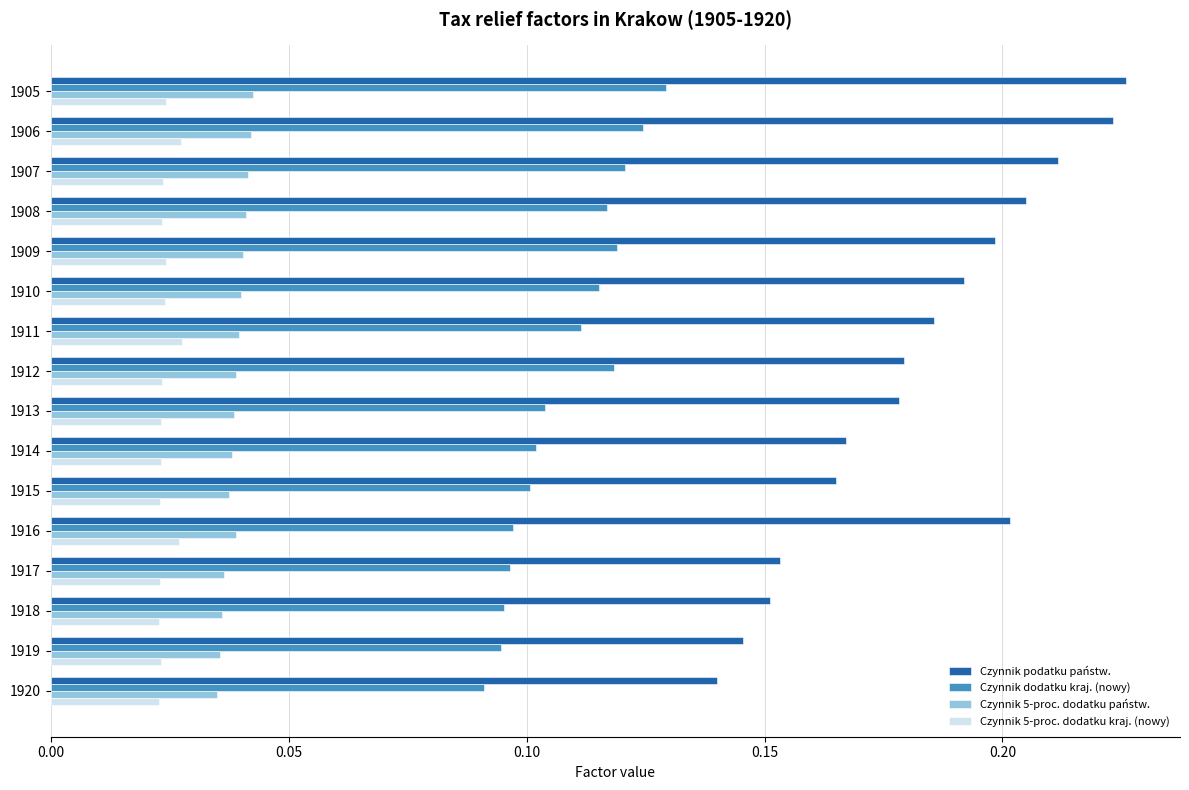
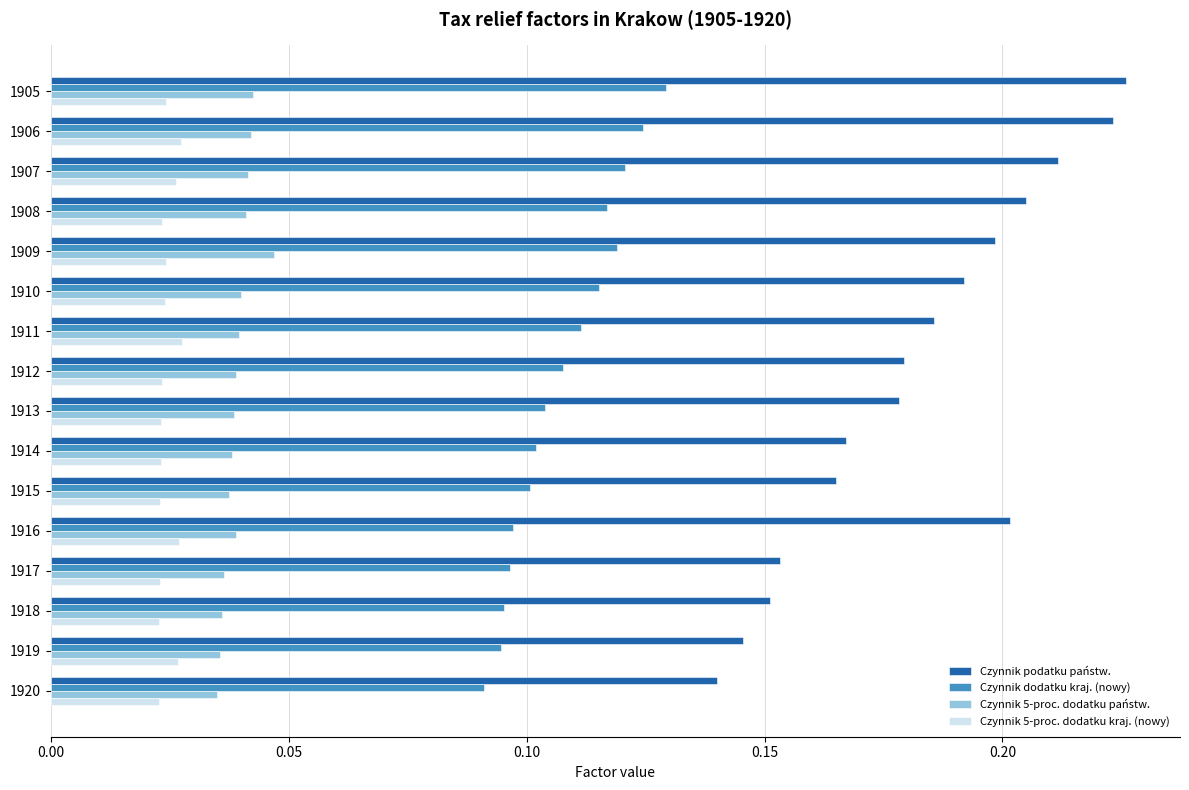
  {
    "Czynnik podatku państw.": {
      "1905": 0.226,
      "1906": 0.223,
      "1907": 0.212,
      "1908": 0.205,
      "1909": 0.198,
      "1910": 0.192,
      "1911": 0.186,
      "1912": 0.179,
      "1913": 0.178,
      "1914": 0.167,
      "1915": 0.165,
      "1916": 0.202,
      "1917": 0.153,
      "1918": 0.151,
      "1919": 0.146,
      "1920": 0.140
    },
    "Czynnik dodatku kraj. (nowy)": {
      "1905": 0.129,
      "1906": 0.124,
      "1907": 0.121,
      "1908": 0.117,
      "1909": 0.119,
      "1910": 0.115,
      "1911": 0.111,
-     "1912": 0.118,
+     "1912": 0.108,
      "1913": 0.104,
      "1914": 0.102,
      "1915": 0.101,
      "1916": 0.097,
      "1917": 0.097,
      "1918": 0.095,
      "1919": 0.095,
      "1920": 0.091
    },
    "Czynnik 5-proc. dodatku państw.": {
      "1905": 0.043,
      "1906": 0.042,
      "1907": 0.042,
      "1908": 0.041,
-     "1909": 0.041,
+     "1909": 0.047,
      "1910": 0.040,
      "1911": 0.040,
      "1912": 0.039,
      "1913": 0.039,
      "1914": 0.038,
      "1915": 0.038,
      "1916": 0.039,
      "1917": 0.037,
      "1918": 0.036,
      "1919": 0.036,
      "1920": 0.035
    },
    "Czynnik 5-proc. dodatku kraj. (nowy)": {
      "1905": 0.024,
      "1906": 0.027,
-     "1907": 0.024,
+     "1907": 0.026,
      "1908": 0.023,
      "1909": 0.024,
      "1910": 0.024,
      "1911": 0.028,
      "1912": 0.023,
      "1913": 0.023,
      "1914": 0.023,
      "1915": 0.023,
      "1916": 0.027,
      "1917": 0.023,
      "1918": 0.023,
-     "1919": 0.023,
+     "1919": 0.027,
      "1920": 0.023
    }
  }
